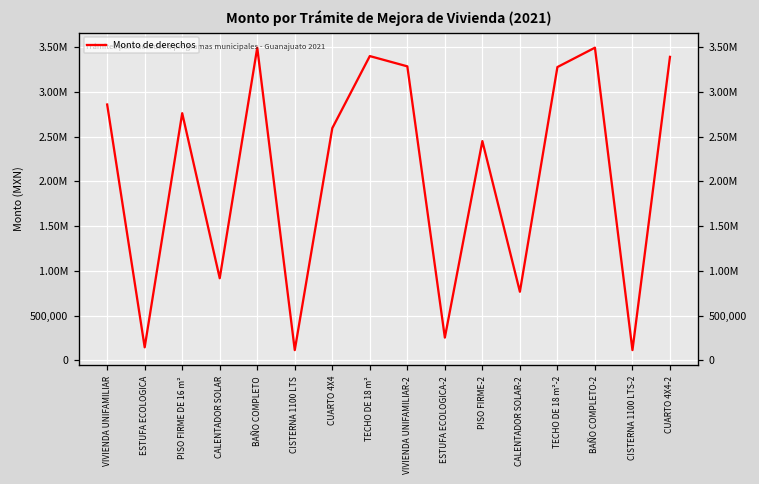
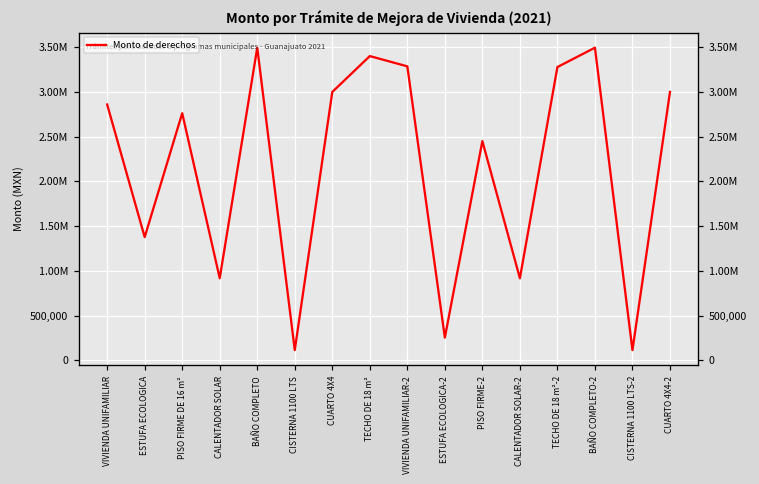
  {
    "VIVIENDA UNIFAMILIAR": "2,900,000",
-   "ESTUFA ECOLOGICA": "100,000",
+   "ESTUFA ECOLOGICA": "1,400,000",
    "PISO FIRME DE 16 m²": "2,800,000",
    "CALENTADOR SOLAR": "900,000",
    "CISTERNA 1100 LTS": "100,000",
-   "CUARTO 4X4": "2,600,000",
+   "CUARTO 4X4": "3,000,000",
    "TECHO DE 18 m²": "3,400,000",
    "VIVIENDA UNIFAMILIAR-2": "3,300,000",
    "ESTUFA ECOLOGICA-2": "300,000",
    "PISO FIRME-2": "2,400,000",
-   "CALENTADOR SOLAR-2": "800,000",
+   "CALENTADOR SOLAR-2": "900,000",
    "TECHO DE 18 m²-2": "3,300,000",
    "BAÑO COMPLETO-2": "3,500,000",
    "CISTERNA 1100 LTS-2": "100,000",
-   "CUARTO 4X4-2": "3,400,000"
+   "CUARTO 4X4-2": "3,000,000"
  }
